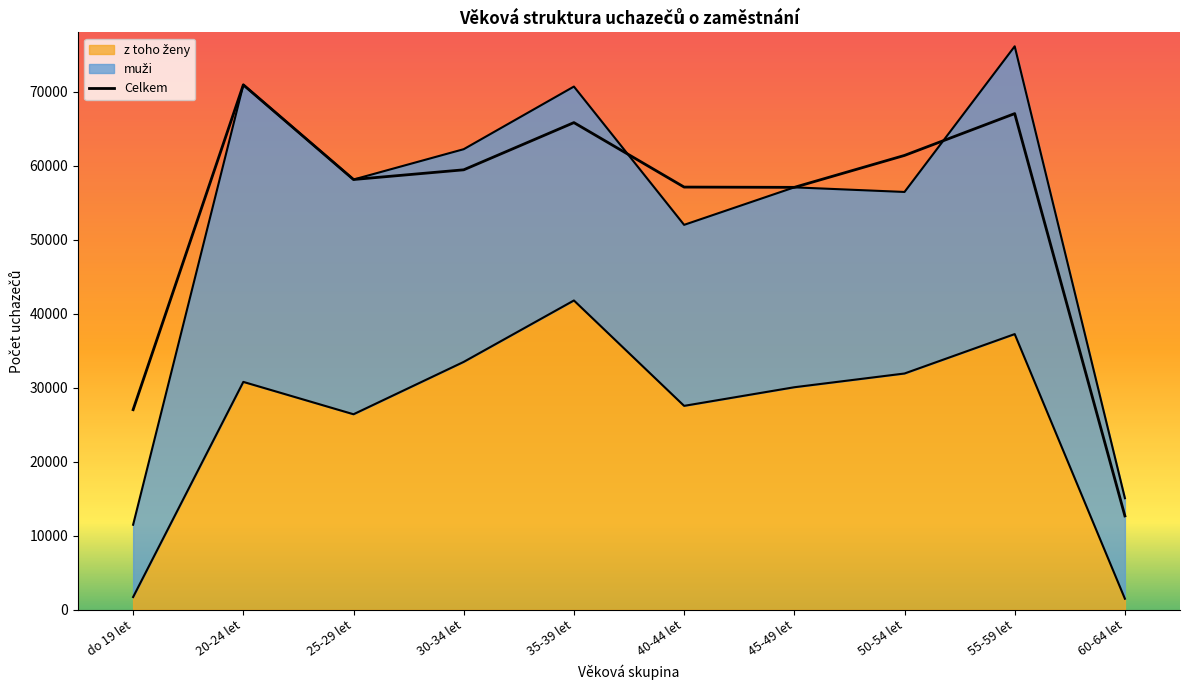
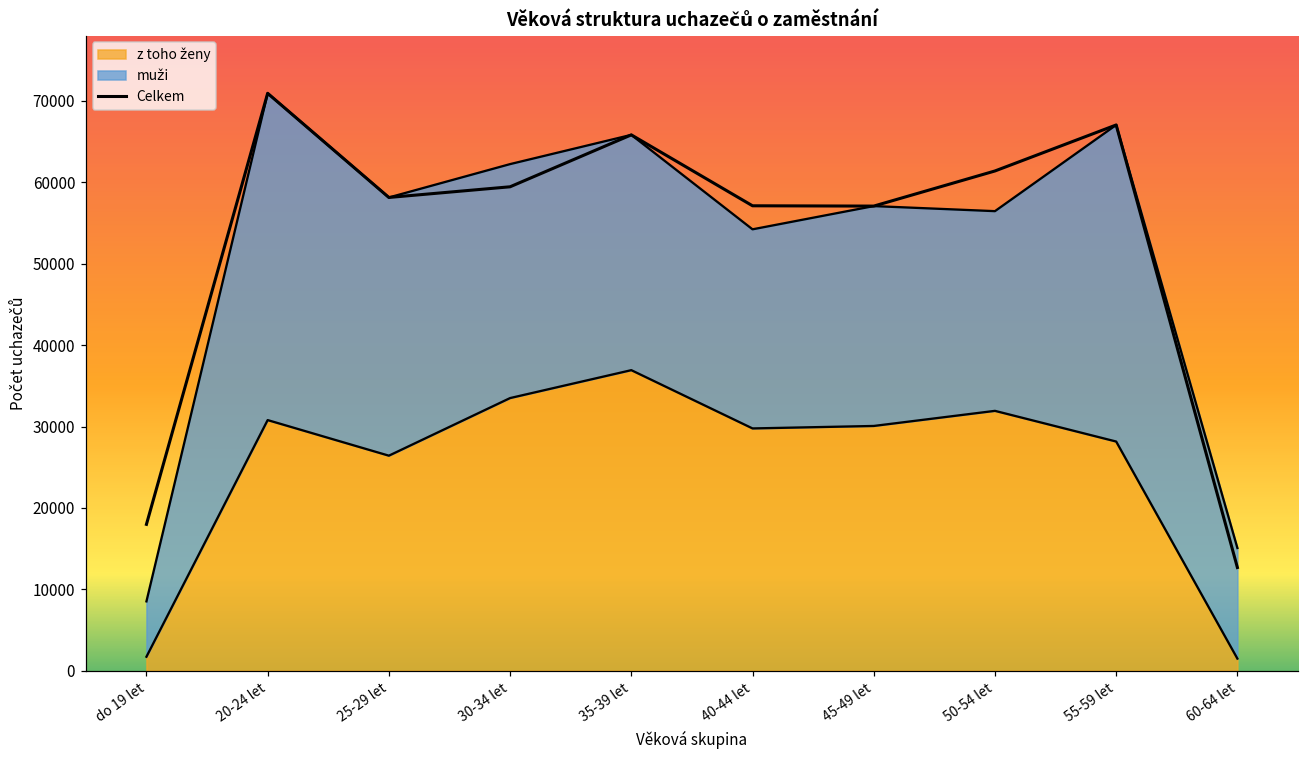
  {
    "z toho ženy": {
      "do 19 let": 2000,
      "20-24 let": 31000,
      "25-29 let": 26000,
      "30-34 let": 33000,
-     "35-39 let": 42000,
-     "40-44 let": 28000,
+     "35-39 let": 37000,
+     "40-44 let": 30000,
      "45-49 let": 30000,
      "50-54 let": 32000,
-     "55-59 let": 37000,
+     "55-59 let": 28000,
      "60-64 let": 1000
    },
    "muži": {
-     "do 19 let": 10000,
+     "do 19 let": 7000,
      "40-44 let": 24000
    },
    "Celkem": {
-     "do 19 let": 27000,
+     "do 19 let": 18000,
      "30-34 let": 59000,
      "40-44 let": 57000,
      "50-54 let": 61000,
      "60-64 let": 13000
    }
  }
